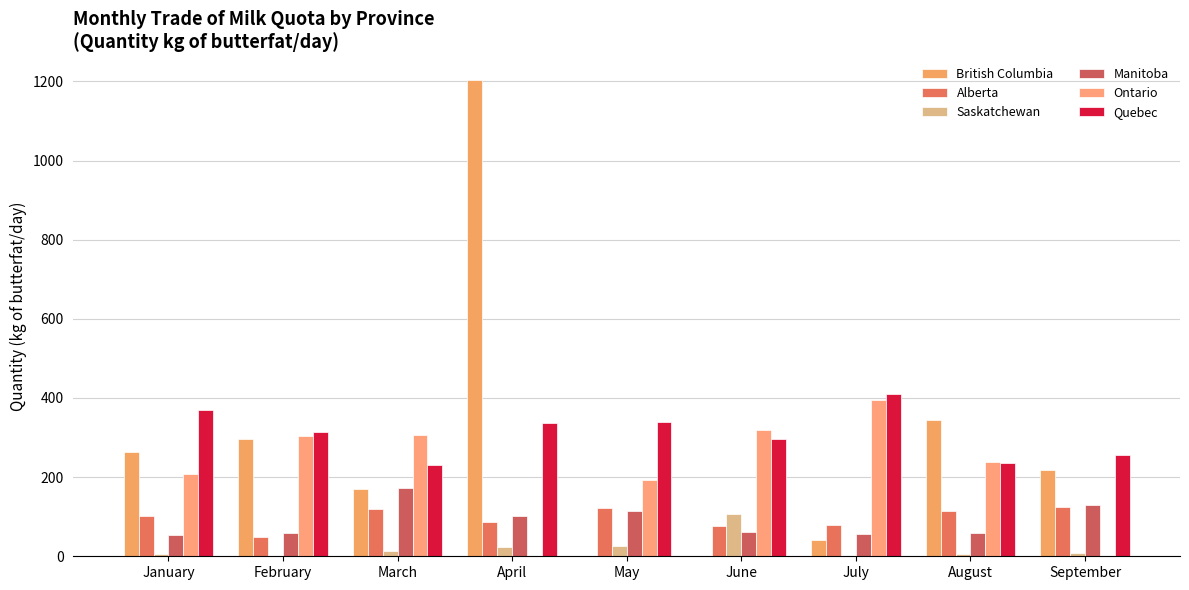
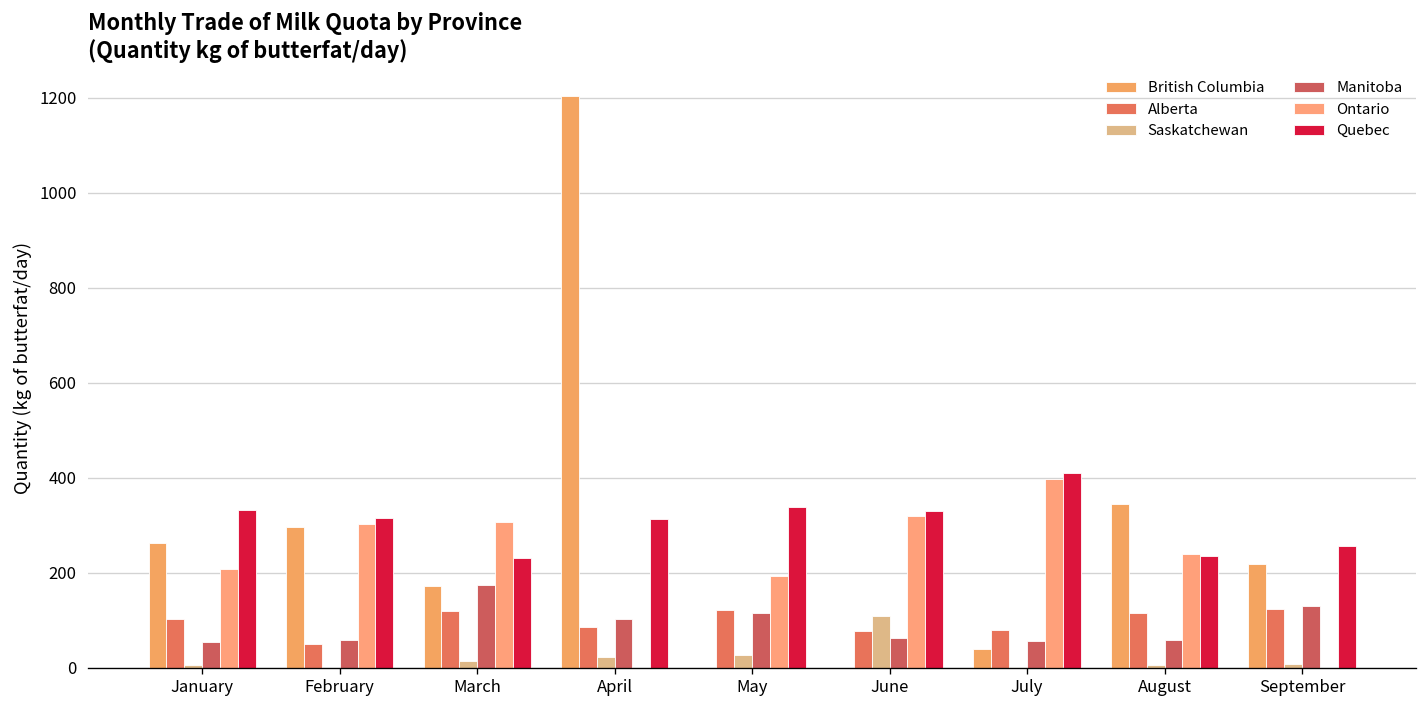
  {
    "Quebec": {
-     "January": 370,
+     "January": 330,
      "February": 310,
      "March": 230,
-     "April": 340,
+     "April": 310,
      "May": 340,
-     "June": 300,
+     "June": 330,
      "July": 410,
      "August": 240,
      "September": 260
    }
  }
